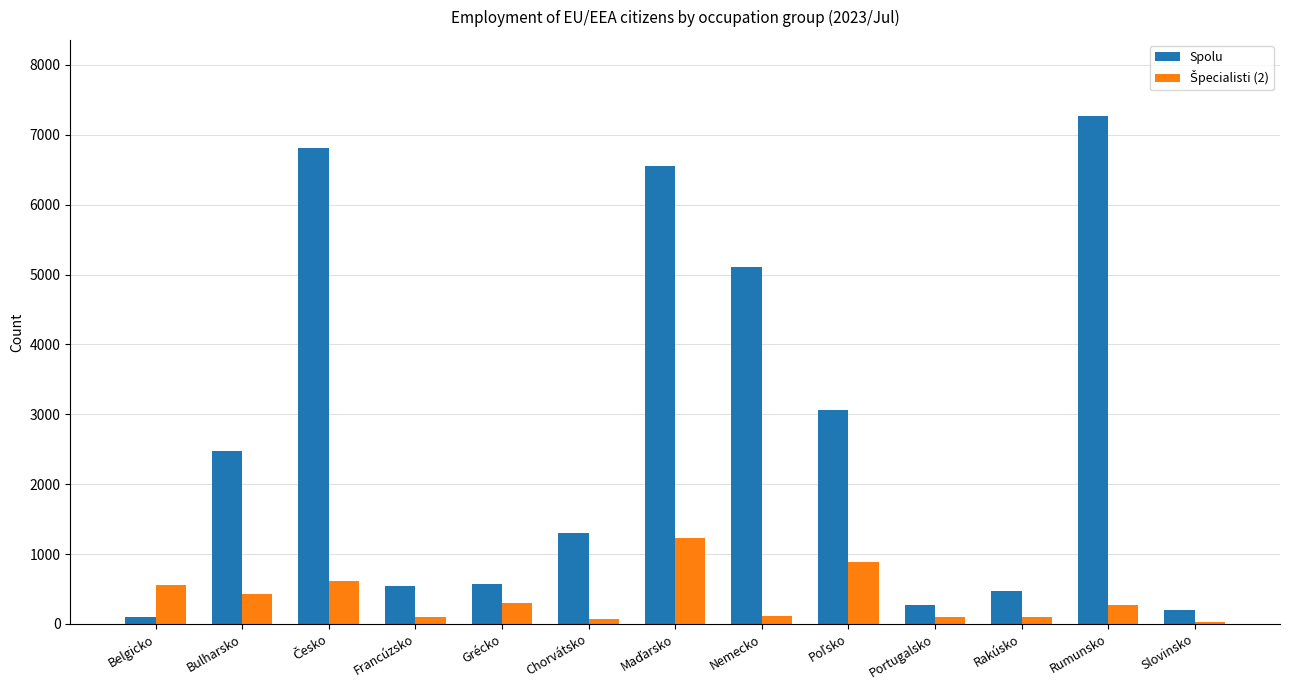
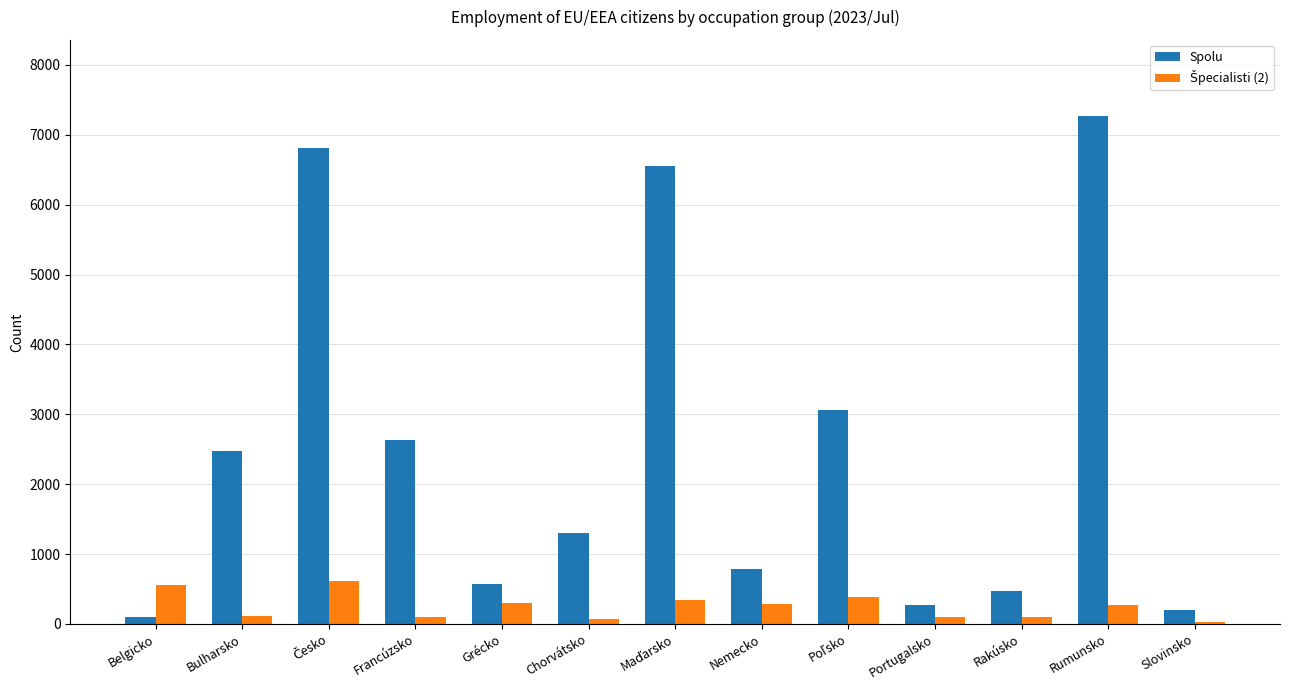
  {
    "Spolu": {
      "Belgicko": 100,
      "Bulharsko": 2500,
      "Česko": 6800,
-     "Francúzsko": 500,
+     "Francúzsko": 2600,
      "Grécko": 600,
      "Chorvátsko": 1300,
      "Maďarsko": 6600,
-     "Nemecko": 5100,
+     "Nemecko": 800,
      "Poľsko": 3100,
      "Portugalsko": 300,
      "Rakúsko": 500,
      "Rumunsko": 7300,
      "Slovinsko": 200
    },
    "Špecialisti (2)": {
      "Belgicko": 600,
-     "Bulharsko": 400,
+     "Bulharsko": 100,
      "Česko": 600,
      "Francúzsko": 100,
      "Grécko": 300,
      "Chorvátsko": 100,
-     "Maďarsko": 1200,
-     "Nemecko": 100,
-     "Poľsko": 900,
+     "Maďarsko": 300,
+     "Nemecko": 300,
+     "Poľsko": 400,
      "Portugalsko": 100,
      "Rakúsko": 100,
      "Rumunsko": 300
    }
  }
